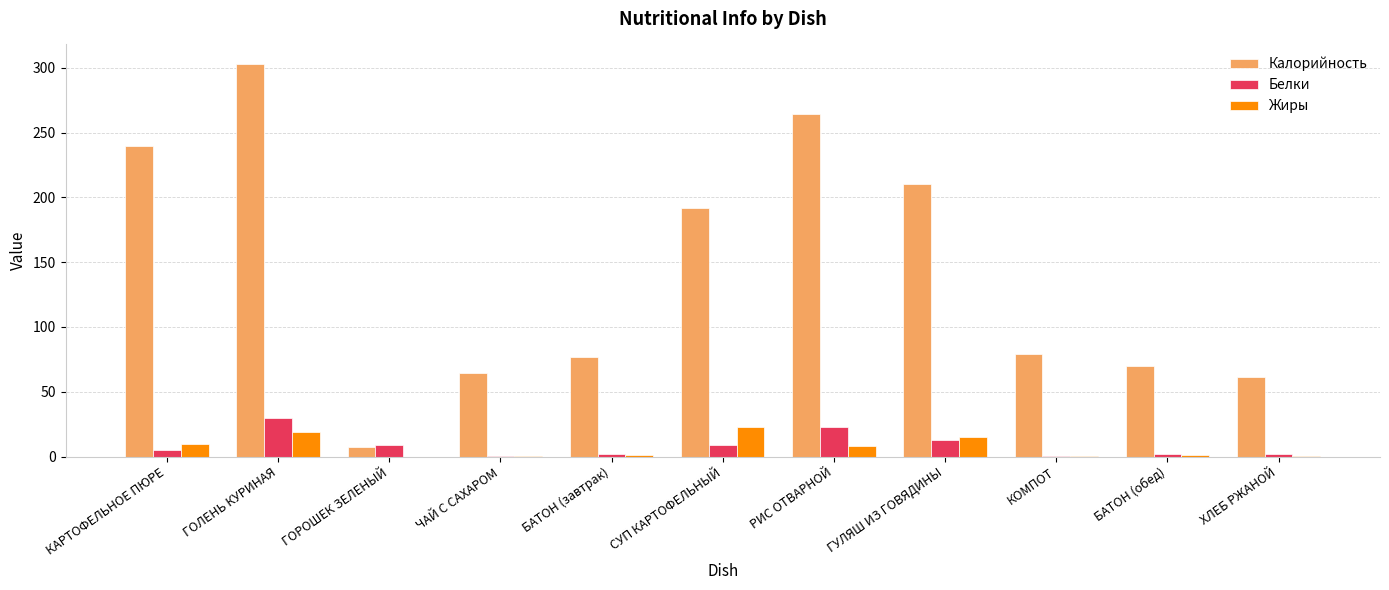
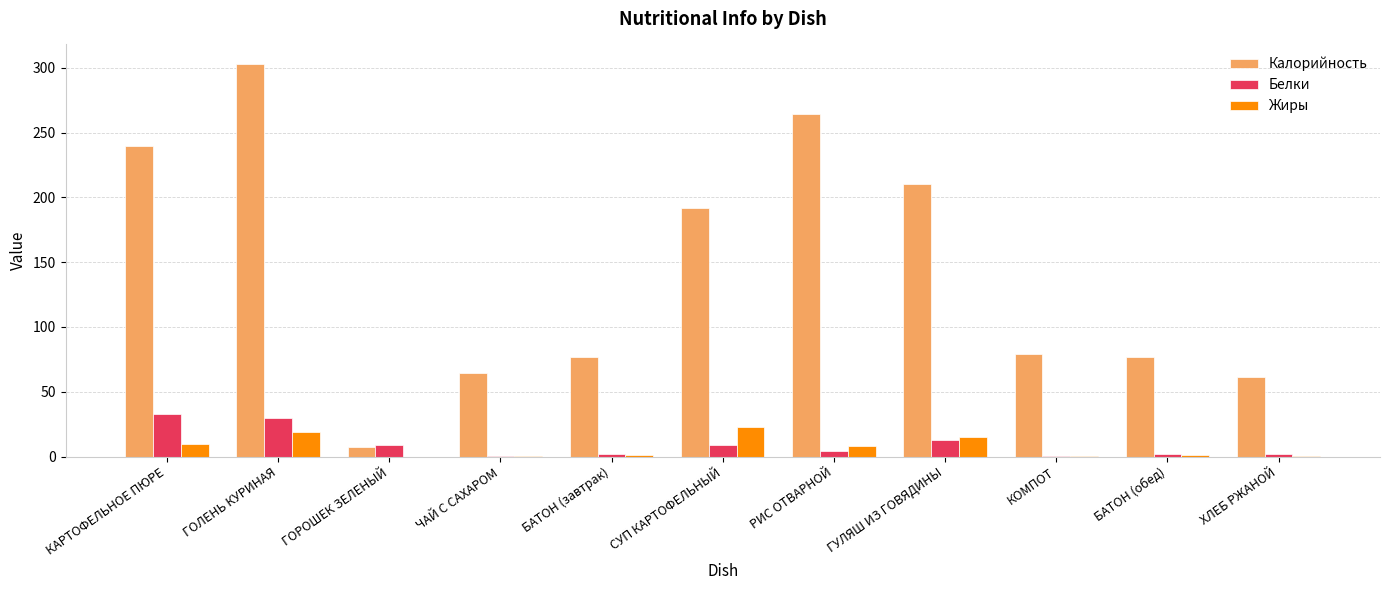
  {
    "Калорийность": {
      "КАРТОФЕЛЬНОЕ ПЮРЕ": 239,
      "ГОЛЕНЬ КУРИНАЯ": 303,
      "ГОРОШЕК ЗЕЛЕНЫЙ": 8,
      "ЧАЙ С САХАРОМ": 65,
      "БАТОН (завтрак)": 77,
      "СУП КАРТОФЕЛЬНЫЙ": 192,
      "РИС ОТВАРНОЙ": 264,
      "ГУЛЯШ ИЗ ГОВЯДИНЫ": 210,
      "КОМПОТ": 79,
-     "БАТОН (обед)": 70,
+     "БАТОН (обед)": 77,
      "ХЛЕБ РЖАНОЙ": 61
    },
    "Белки": {
-     "КАРТОФЕЛЬНОЕ ПЮРЕ": 5,
+     "КАРТОФЕЛЬНОЕ ПЮРЕ": 33,
      "ГОЛЕНЬ КУРИНАЯ": 30,
      "ГОРОШЕК ЗЕЛЕНЫЙ": 9,
      "БАТОН (завтрак)": 2,
      "СУП КАРТОФЕЛЬНЫЙ": 9,
-     "РИС ОТВАРНОЙ": 23,
+     "РИС ОТВАРНОЙ": 4,
      "ГУЛЯШ ИЗ ГОВЯДИНЫ": 13,
      "БАТОН (обед)": 2,
      "ХЛЕБ РЖАНОЙ": 2
    },
    "Жиры": {
      "КАРТОФЕЛЬНОЕ ПЮРЕ": 10,
      "ГОЛЕНЬ КУРИНАЯ": 19,
      "СУП КАРТОФЕЛЬНЫЙ": 23,
      "РИС ОТВАРНОЙ": 9,
      "ГУЛЯШ ИЗ ГОВЯДИНЫ": 15
    }
  }
